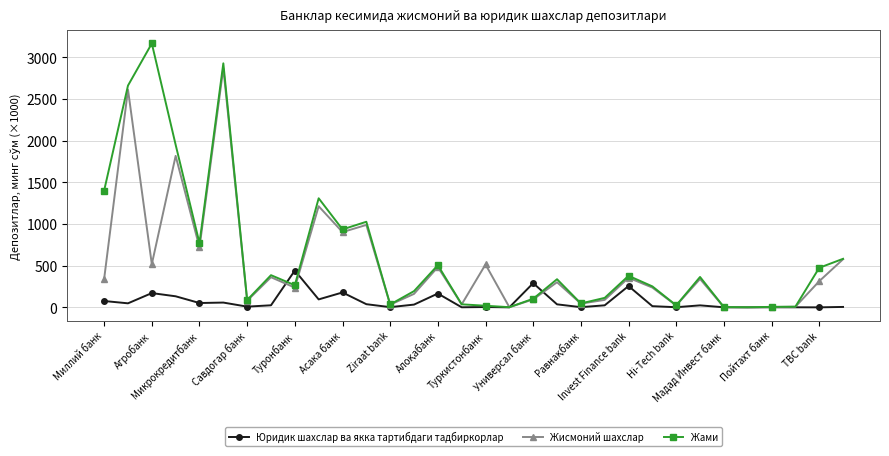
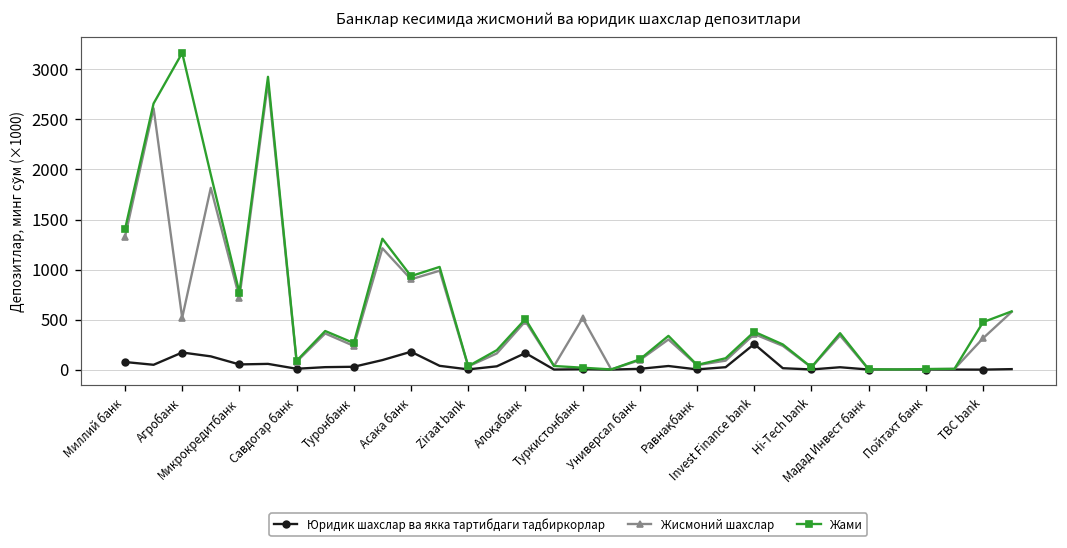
  {
    "Юридик шахслар ва якка тартибдаги тадбиркорлар": {
      "Миллий банк": 100,
      "Агробанк": 200,
      "Микрокредитбанк": 100,
      "Савдогар банк": 0,
-     "Туронбанк": 400,
+     "Туронбанк": 0,
      "Асака банк": 200,
      "Алоқабанк": 200,
-     "Универсал банк": 300,
+     "Универсал банк": 0,
      "Равнақбанк": 0,
      "Invest Finance bank": 300,
      "TBC bank": 0
    },
    "Жисмоний шахслар": {
-     "Миллий банк": 300,
+     "Миллий банк": 1300,
      "Агробанк": 500,
      "Микрокредитбанк": 700,
      "Асака банк": 900,
      "Туркистонбанк": 500,
      "TBC bank": 300
    },
    "Жами": {
      "Миллий банк": 1400,
      "Агробанк": 3200,
      "Микрокредитбанк": 800,
      "Асака банк": 900,
      "TBC bank": 500
    }
  }
